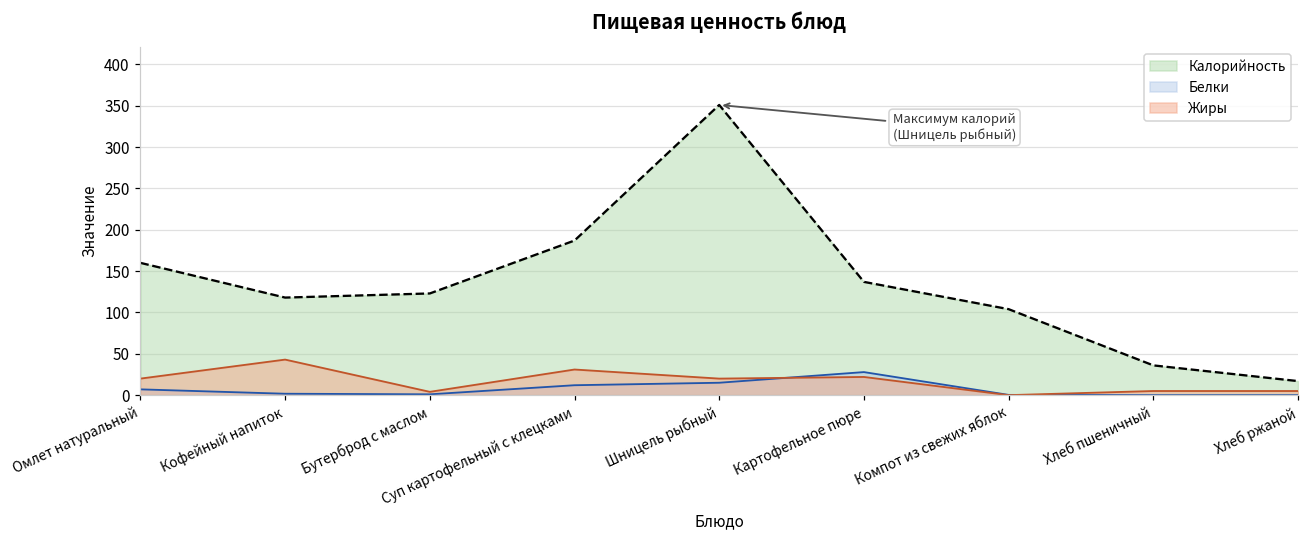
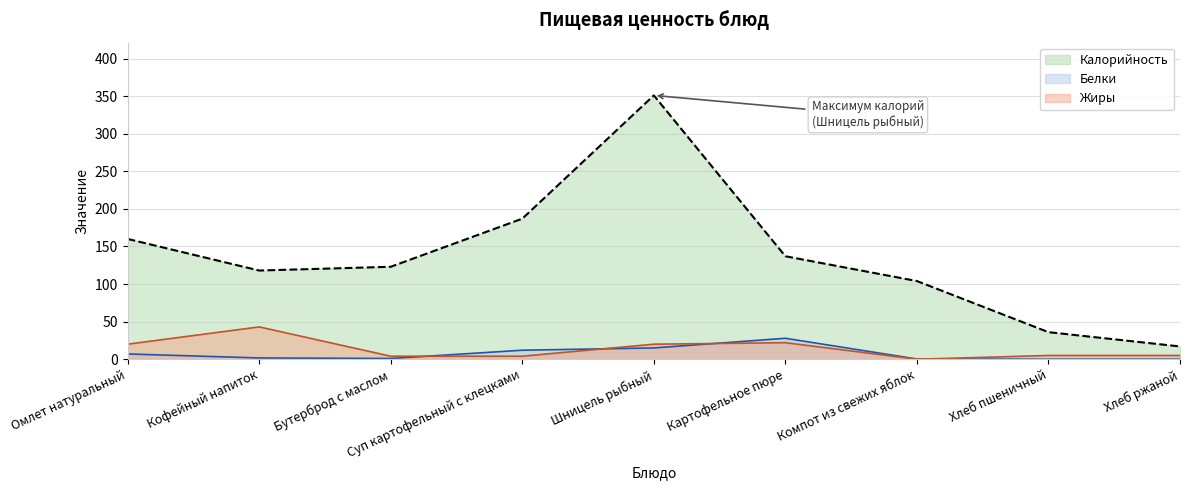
  {
    "Жиры": {
      "Омлет натуральный": 20,
      "Кофейный напиток": 40,
-     "Суп картофельный с клецками": 30,
+     "Суп картофельный с клецками": 0,
      "Шницель рыбный": 20,
      "Картофельное пюре": 20,
      "Хлеб пшеничный": 10,
      "Хлеб ржаной": 10
    }
  }
